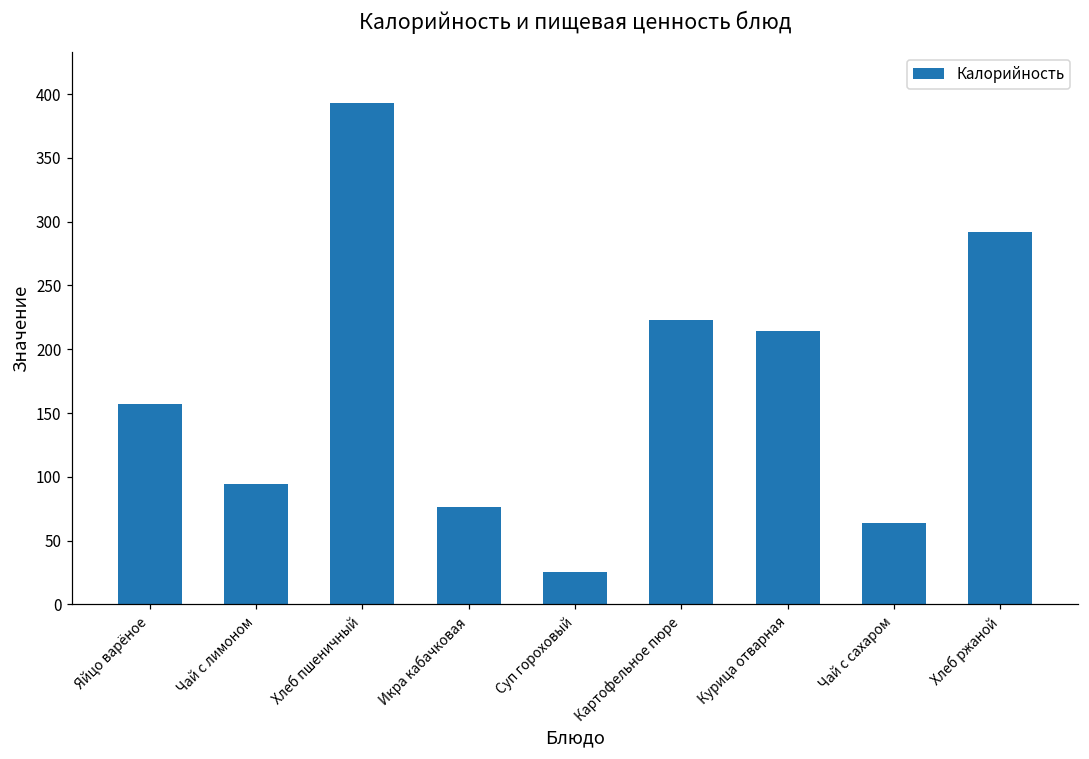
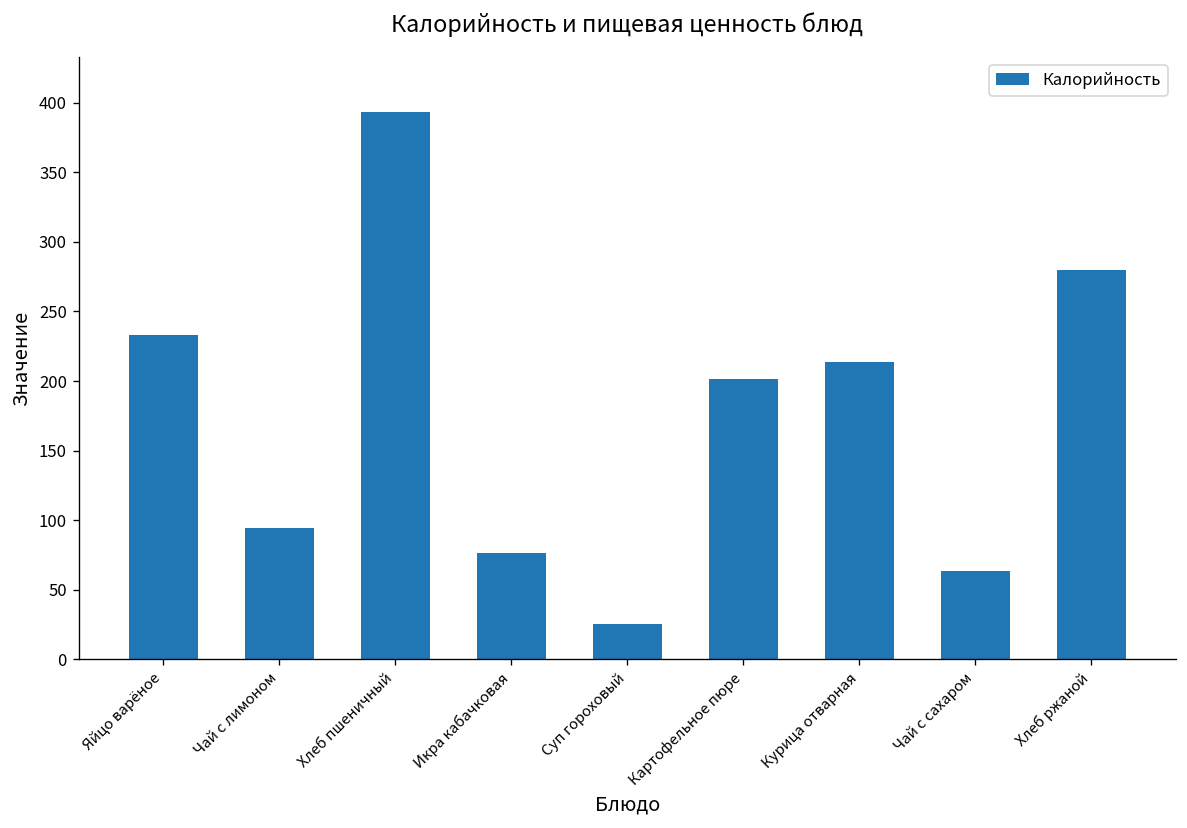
  {
-   "Яйцо варёное": 157,
+   "Яйцо варёное": 233,
    "Чай с лимоном": 94,
    "Хлеб пшеничный": 393,
    "Икра кабачковая": 77,
    "Суп гороховый": 26,
-   "Картофельное пюре": 223,
+   "Картофельное пюре": 201,
    "Курица отварная": 214,
    "Чай с сахаром": 64,
-   "Хлеб ржаной": 292
+   "Хлеб ржаной": 280
  }
